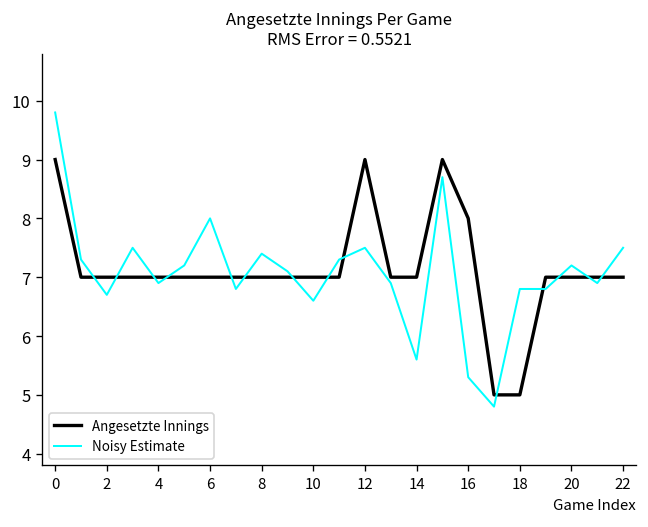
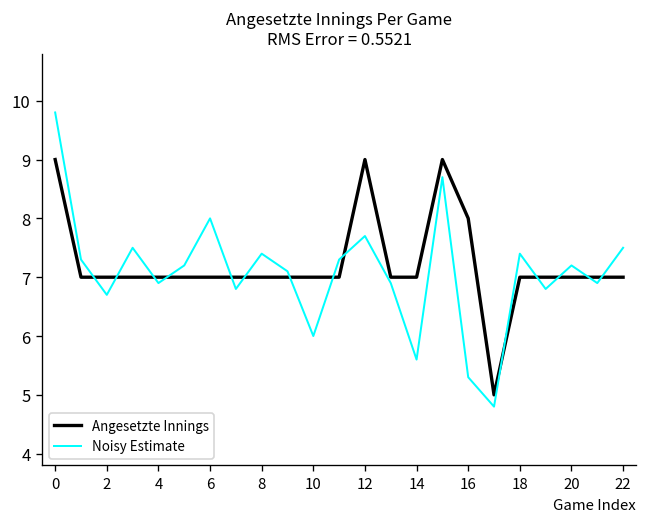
  {
    "Angesetzte Innings": {
      "0": 9,
      "2": 7,
      "4": 7,
      "6": 7,
      "8": 7,
      "10": 7,
      "12": 9,
      "14": 7,
      "16": 8,
-     "18": 5,
+     "18": 7,
      "20": 7,
      "22": 7
    },
    "Noisy Estimate": {
      "0": 9.8,
      "2": 6.7,
      "4": 6.9,
      "6": 8.0,
      "8": 7.4,
-     "10": 6.6,
-     "12": 7.5,
+     "10": 6.0,
+     "12": 7.7,
      "14": 5.6,
      "16": 5.3,
-     "18": 6.8,
+     "18": 7.4,
      "20": 7.2,
      "22": 7.5
    }
  }
